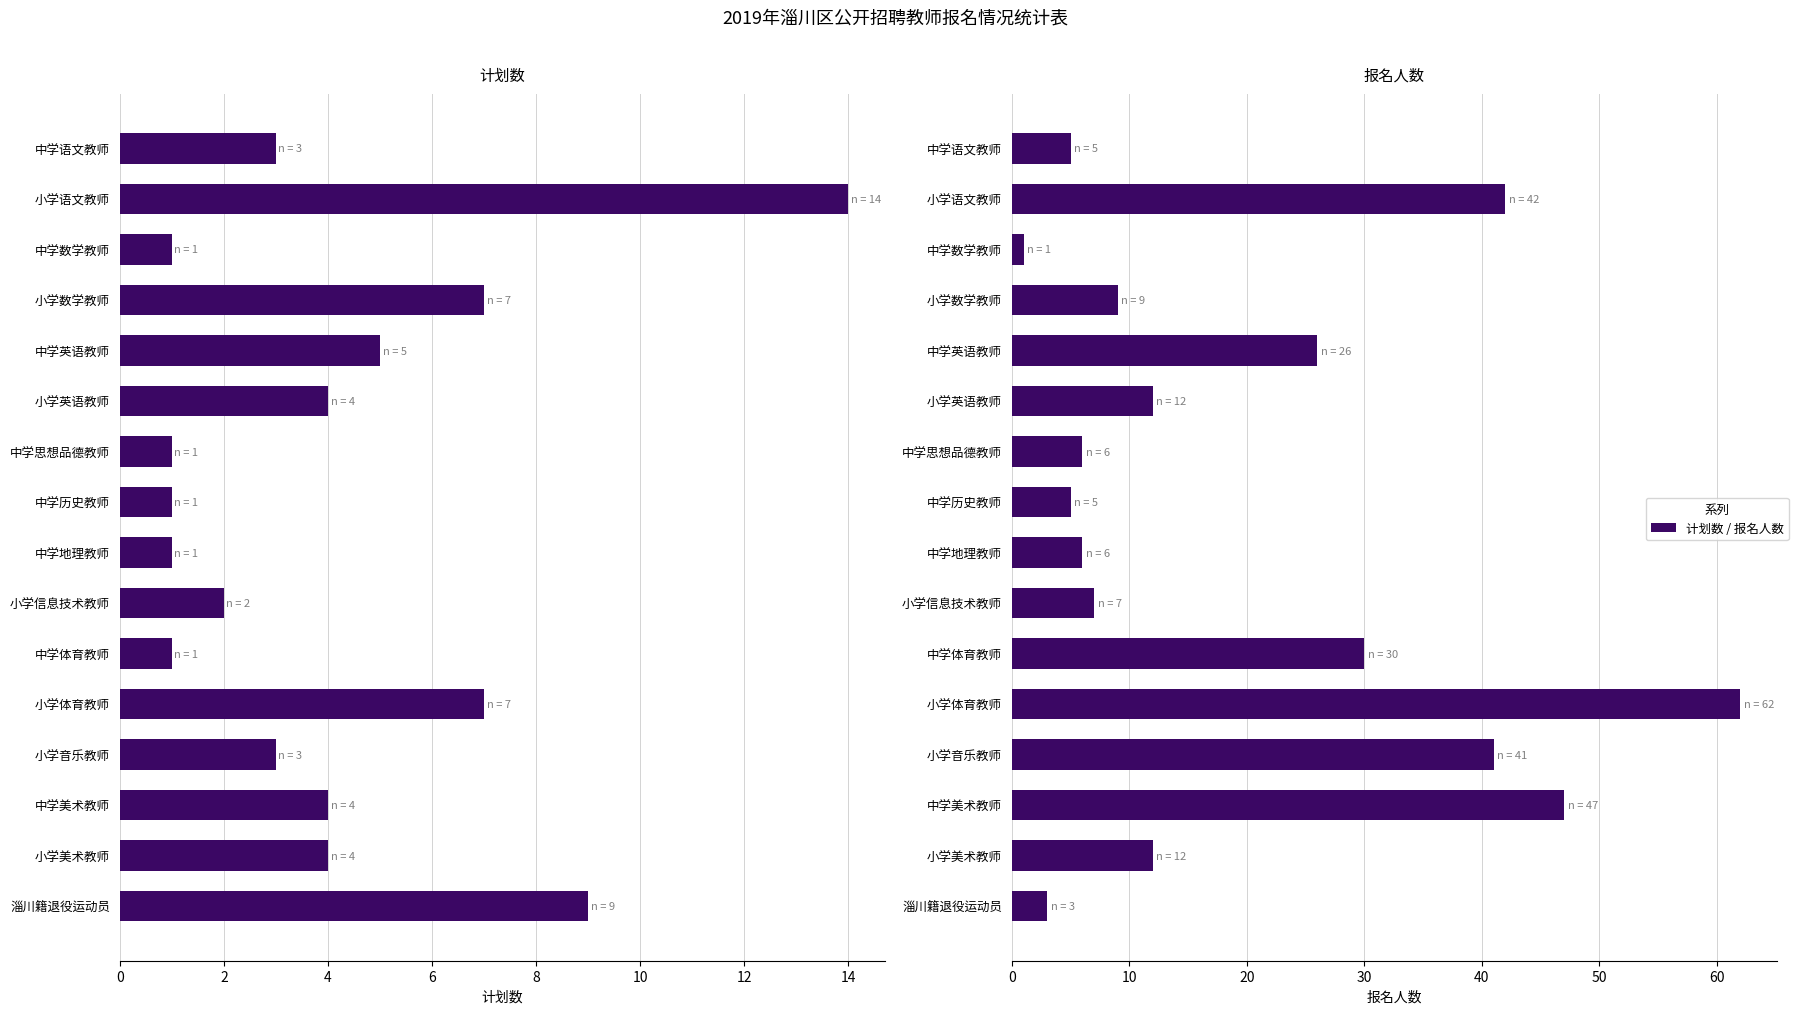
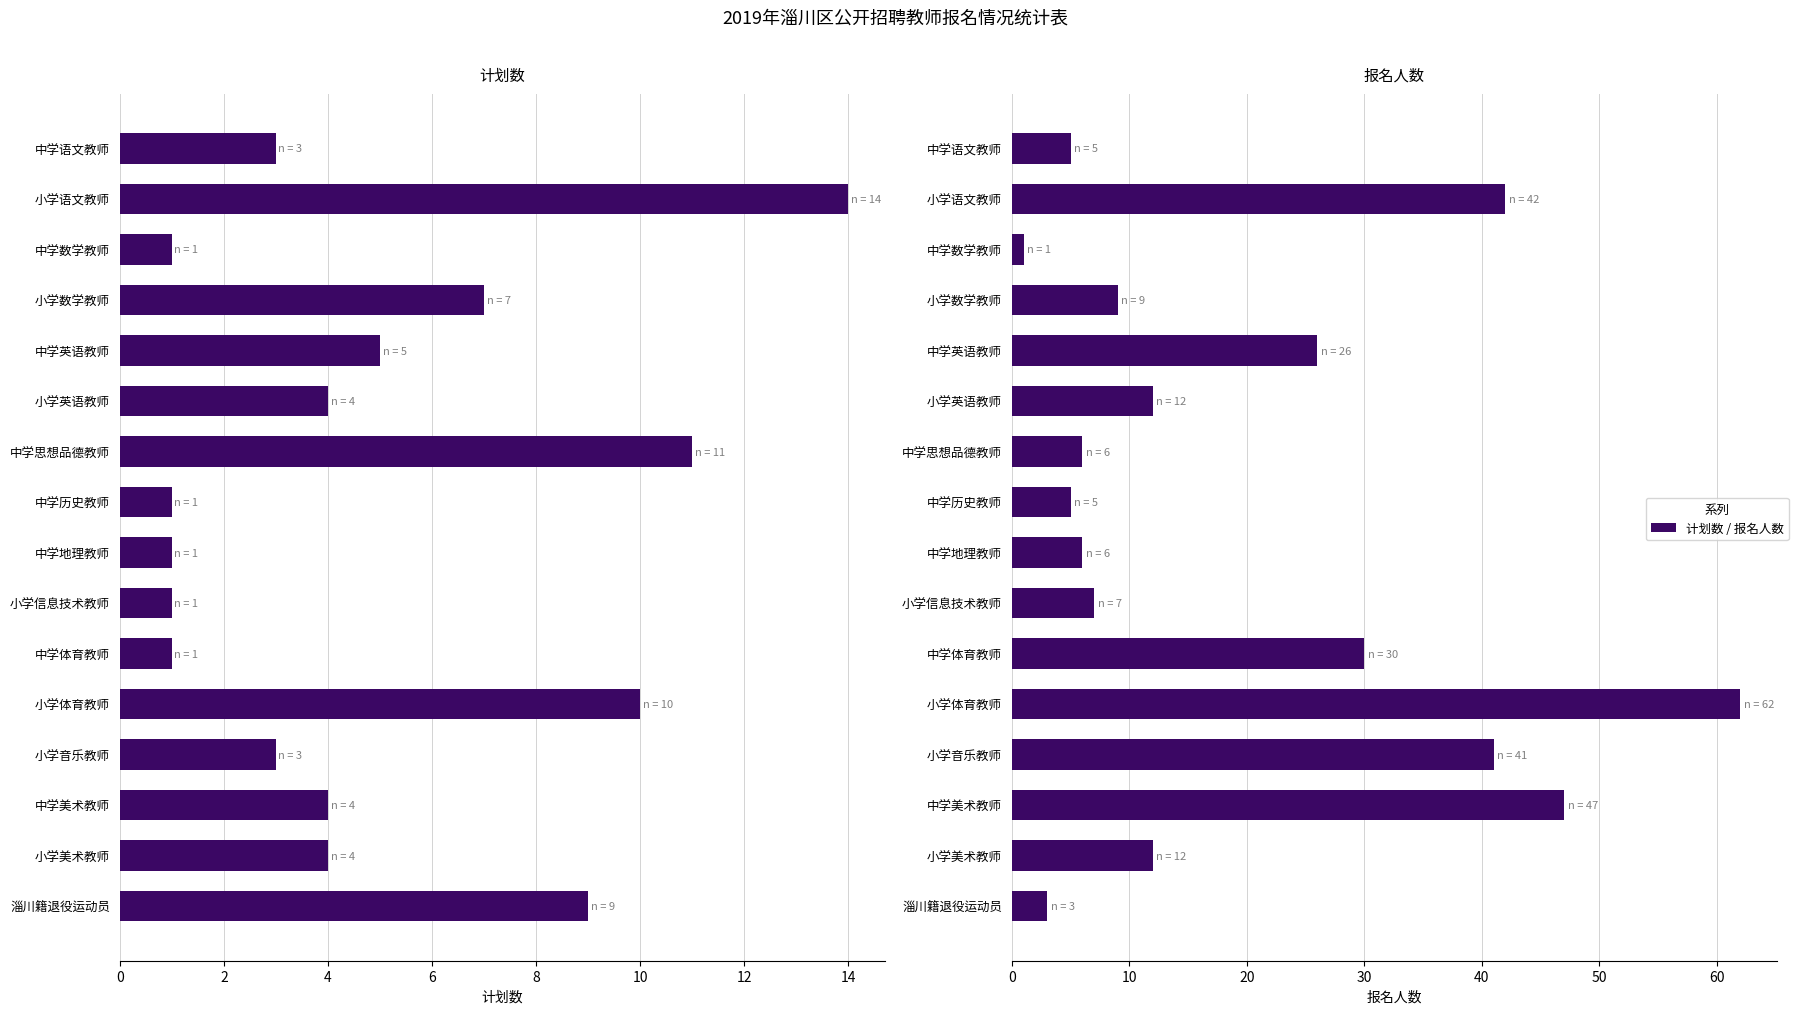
  {
    "计划数": {
      "中学语文教师": 3,
      "小学语文教师": 14,
      "中学数学教师": 1,
      "小学数学教师": 7,
      "中学英语教师": 5,
      "小学英语教师": 4,
-     "中学思想品德教师": 1,
+     "中学思想品德教师": 11,
      "中学历史教师": 1,
      "中学地理教师": 1,
-     "小学信息技术教师": 2,
+     "小学信息技术教师": 1,
      "中学体育教师": 1,
-     "小学体育教师": 7,
+     "小学体育教师": 10,
      "小学音乐教师": 3,
      "中学美术教师": 4,
      "小学美术教师": 4,
      "淄川籍退役运动员": 9
    },
    "报名人数": {
      "中学语文教师": 5,
      "小学语文教师": 42,
      "中学数学教师": 1,
      "小学数学教师": 9,
      "中学英语教师": 26,
      "小学英语教师": 12,
      "中学思想品德教师": 6,
      "中学历史教师": 5,
      "中学地理教师": 6,
      "小学信息技术教师": 7,
      "中学体育教师": 30,
      "小学体育教师": 62,
      "小学音乐教师": 41,
      "中学美术教师": 47,
      "小学美术教师": 12,
      "淄川籍退役运动员": 3
    }
  }
